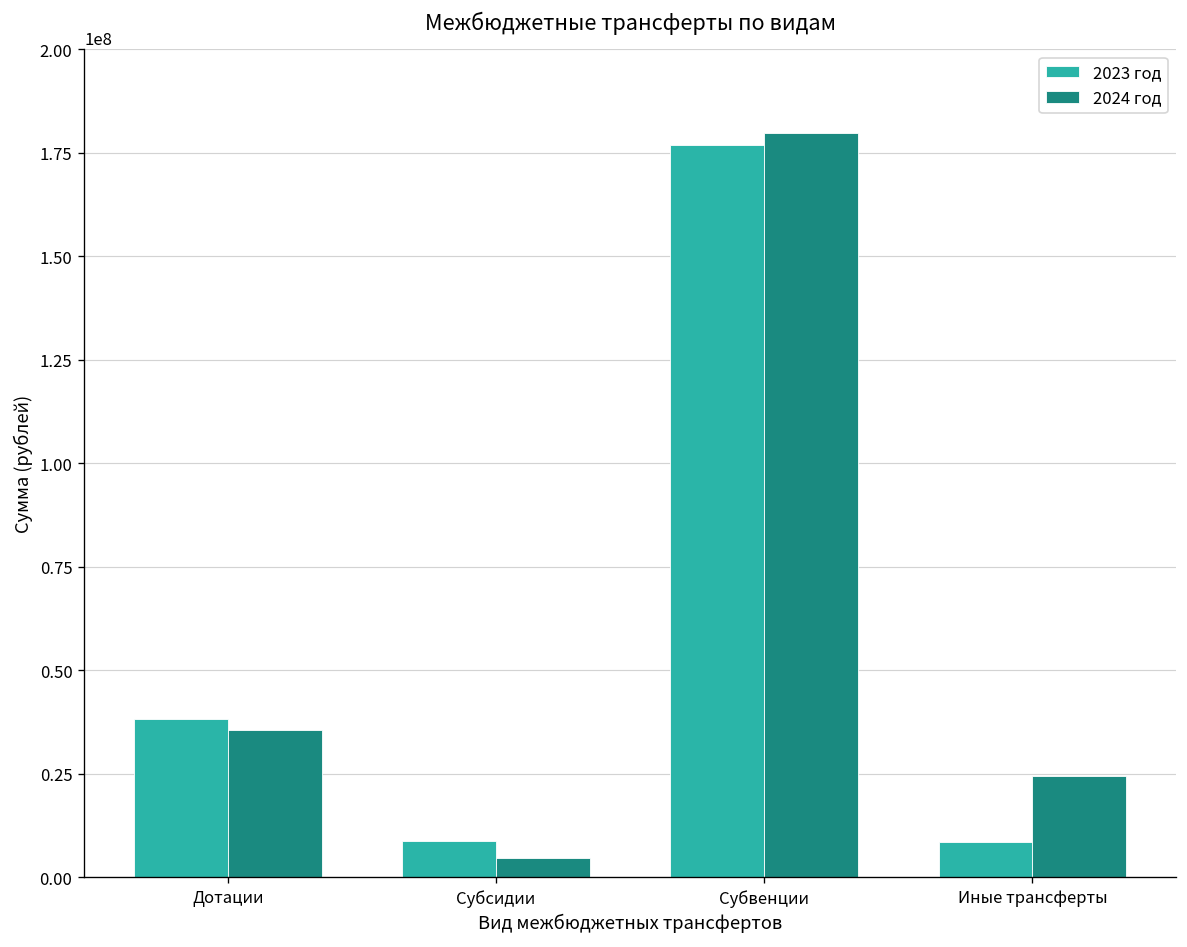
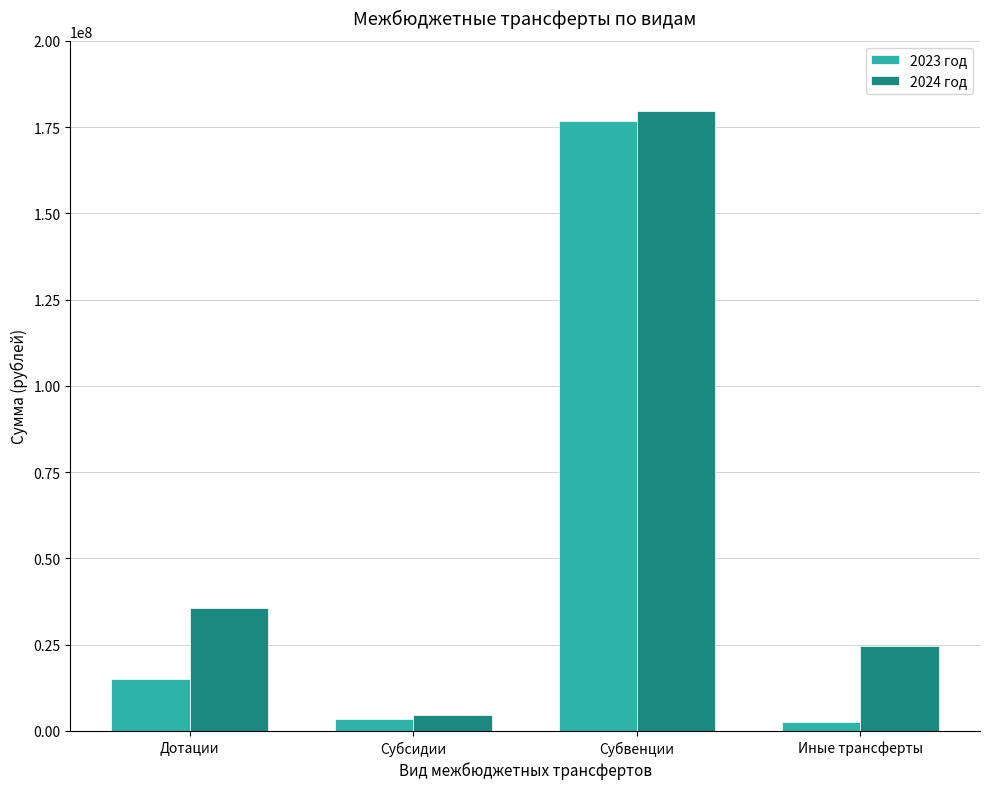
  {
    "2023 год": {
-     "Дотации": 38000000,
-     "Субсидии": 9000000,
+     "Дотации": 15000000,
+     "Субсидии": 3000000,
      "Субвенции": 177000000,
-     "Иные трансферты": 8000000
+     "Иные трансферты": 3000000
    },
    "2024 год": {
      "Дотации": 35000000,
      "Субсидии": 5000000,
      "Субвенции": 180000000,
      "Иные трансферты": 25000000
    }
  }
